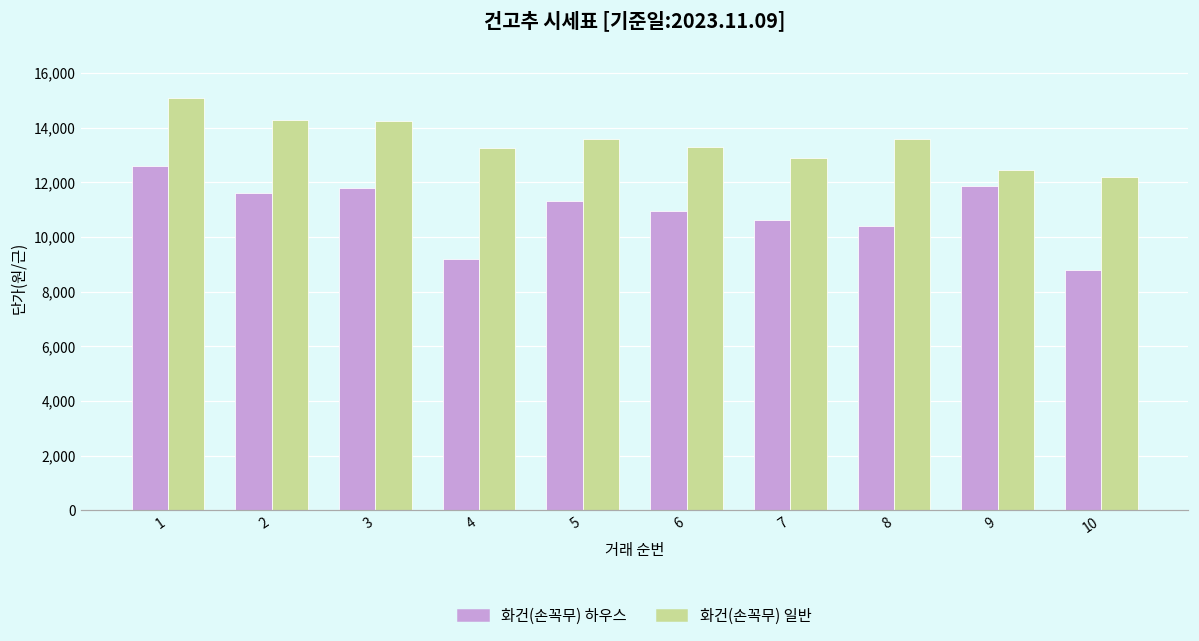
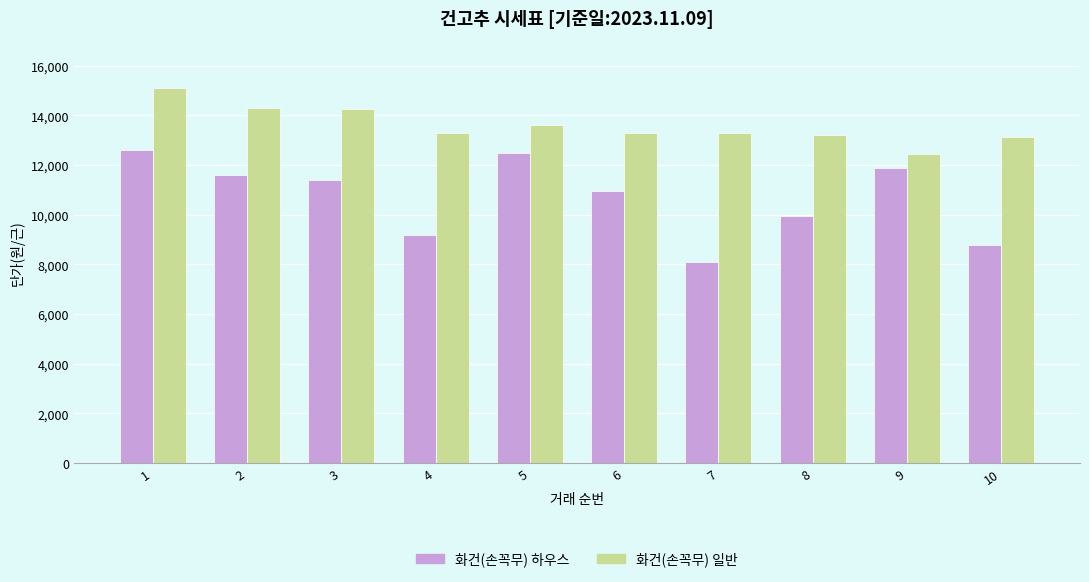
  {
    "화건(손꼭무) 하우스": {
      "1": "12,600",
      "2": "11,600",
-     "3": "11,800",
+     "3": "11,400",
      "4": "9,200",
-     "5": "11,300",
+     "5": "12,500",
      "6": "11,000",
-     "7": "10,600",
-     "8": "10,400",
+     "7": "8,100",
+     "8": "9,900",
      "9": "11,900",
      "10": "8,800"
    },
    "화건(손꼭무) 일반": {
      "1": "15,100",
      "2": "14,300",
      "3": "14,300",
      "4": "13,300",
      "5": "13,600",
      "6": "13,300",
-     "7": "12,900",
-     "8": "13,600",
+     "7": "13,300",
+     "8": "13,200",
      "9": "12,500",
-     "10": "12,200"
+     "10": "13,100"
    }
  }
